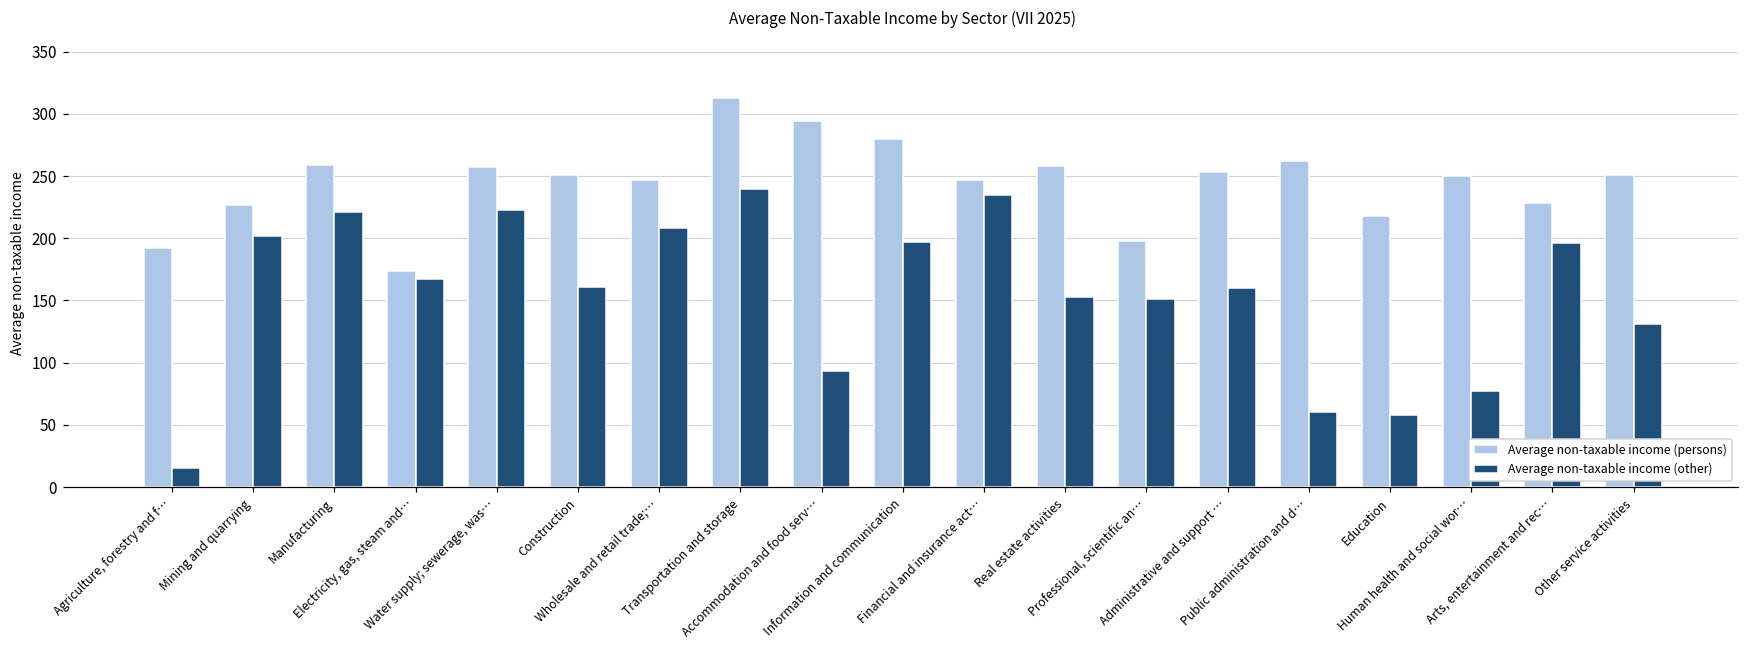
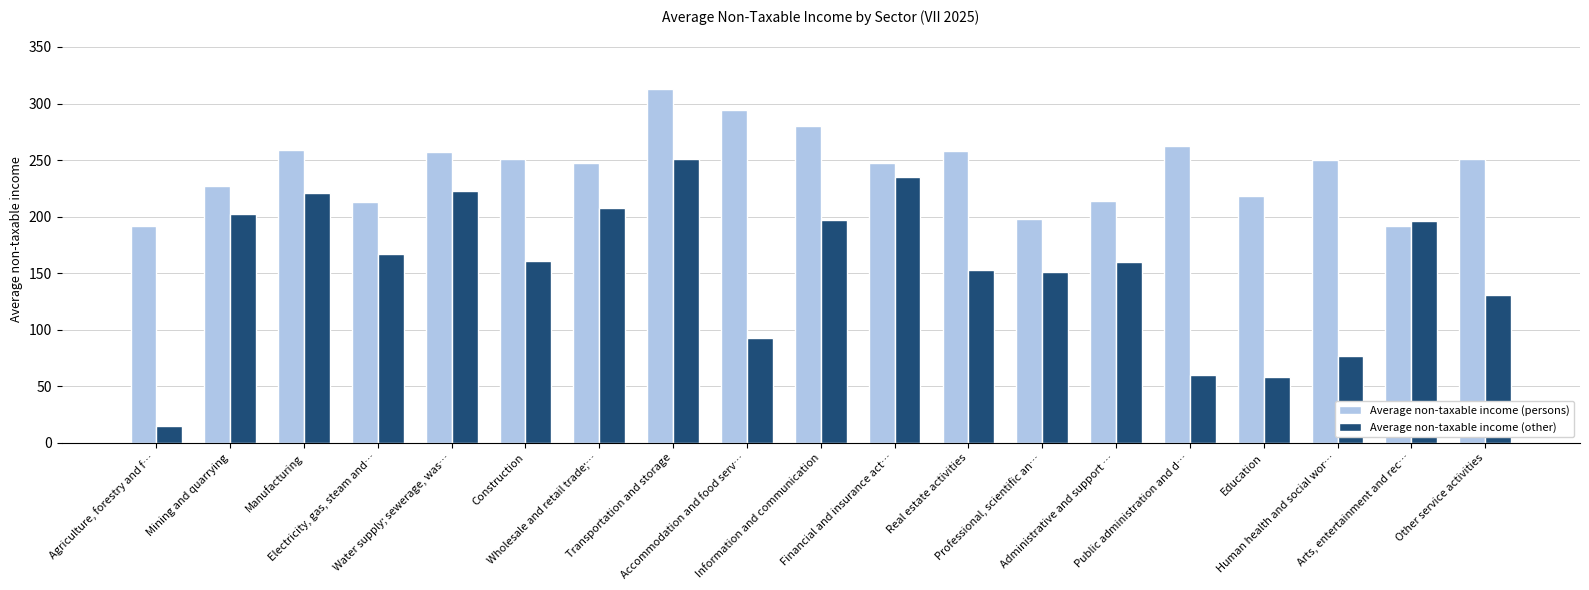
  {
    "Average non-taxable income (persons)": {
      "Agriculture, forestry and f…": 192,
      "Mining and quarrying": 227,
      "Manufacturing": 259,
-     "Electricity, gas, steam and…": 174,
+     "Electricity, gas, steam and…": 213,
      "Water supply; sewerage, was…": 257,
      "Construction": 251,
      "Wholesale and retail trade;…": 247,
      "Transportation and storage": 313,
      "Accommodation and food serv…": 294,
      "Information and communication": 280,
      "Financial and insurance act…": 247,
      "Real estate activities": 258,
      "Professional, scientific an…": 198,
-     "Administrative and support …": 253,
+     "Administrative and support …": 214,
      "Public administration and d…": 262,
      "Education": 218,
      "Human health and social wor…": 250,
-     "Arts, entertainment and rec…": 228,
+     "Arts, entertainment and rec…": 192,
      "Other service activities": 251
    },
    "Average non-taxable income (other)": {
      "Agriculture, forestry and f…": 15,
      "Mining and quarrying": 202,
      "Manufacturing": 221,
      "Electricity, gas, steam and…": 167,
      "Water supply; sewerage, was…": 223,
      "Construction": 161,
      "Wholesale and retail trade;…": 208,
-     "Transportation and storage": 240,
+     "Transportation and storage": 251,
      "Accommodation and food serv…": 93,
      "Information and communication": 197,
      "Financial and insurance act…": 235,
      "Real estate activities": 153,
      "Professional, scientific an…": 151,
      "Administrative and support …": 160,
      "Public administration and d…": 60,
      "Education": 58,
      "Human health and social wor…": 77,
      "Arts, entertainment and rec…": 196,
      "Other service activities": 131
    }
  }
